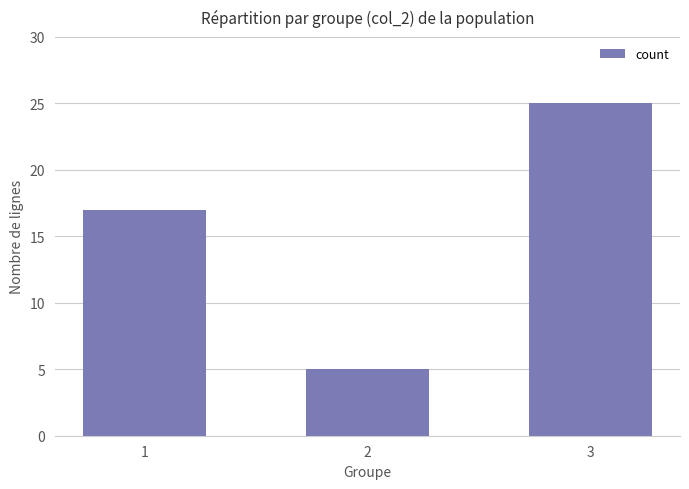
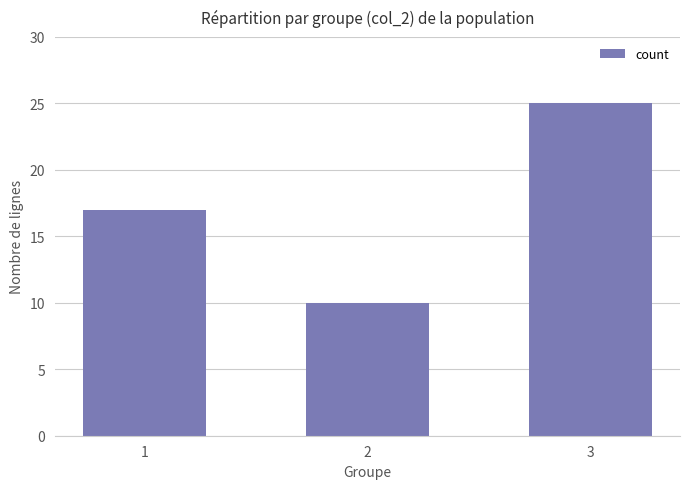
  {
    "1": 17,
-   "2": 5,
+   "2": 10,
    "3": 25
  }
